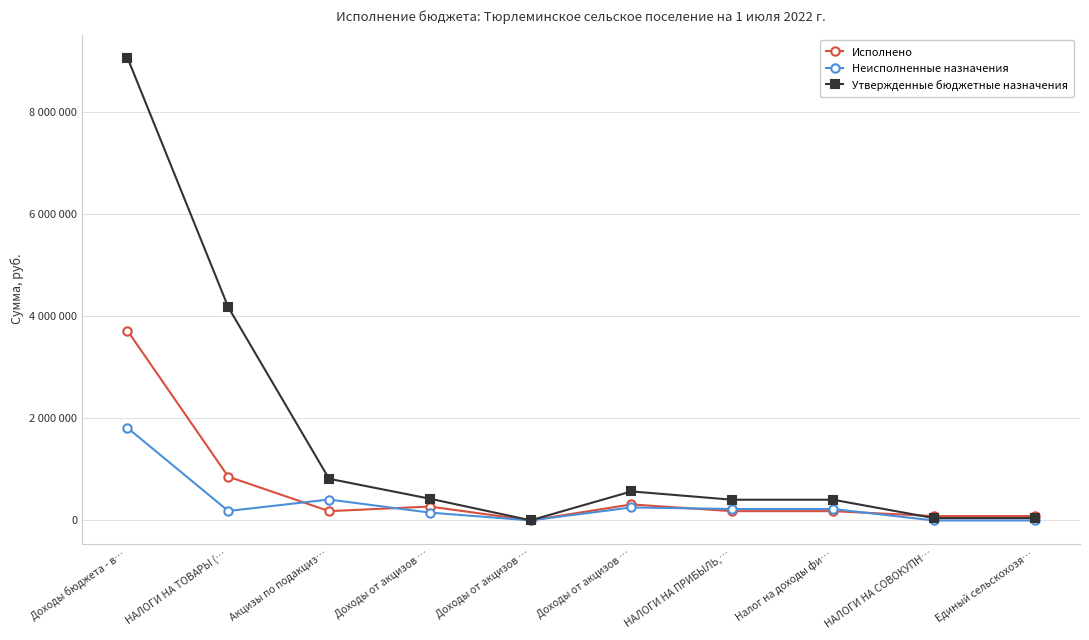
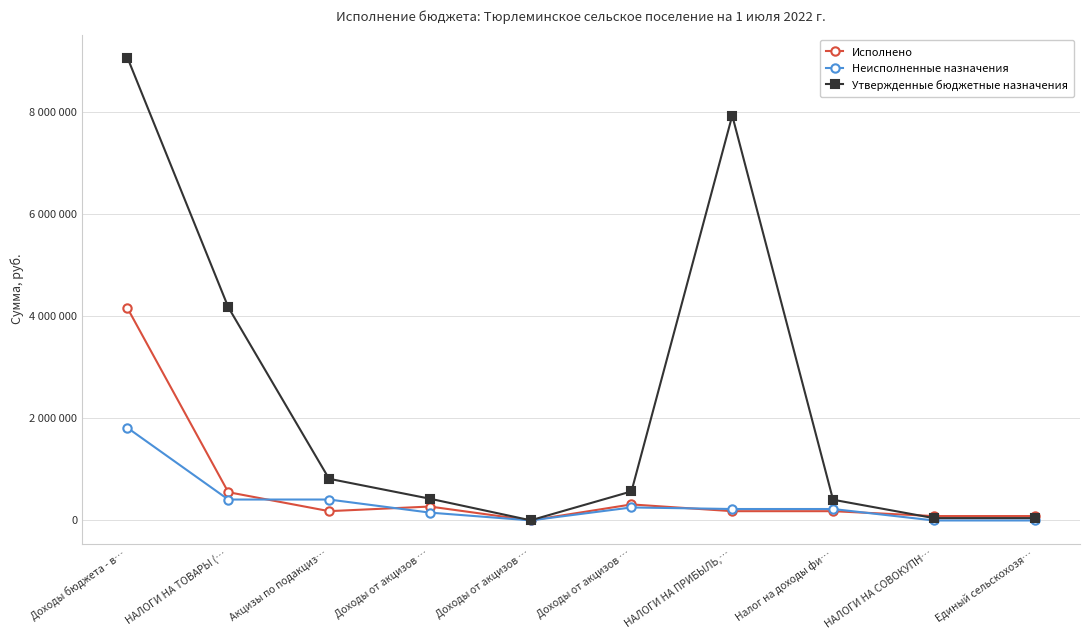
  {
    "Исполнено": {
-     "Доходы бюджета - в…": 3700000,
-     "НАЛОГИ НА ТОВАРЫ (…": 900000,
+     "Доходы бюджета - в…": 4200000,
+     "НАЛОГИ НА ТОВАРЫ (…": 600000,
      "Акцизы по подакциз…": 200000
    },
    "Неисполненные назначения": {
      "Доходы бюджета - в…": 1800000,
-     "НАЛОГИ НА ТОВАРЫ (…": 200000,
+     "НАЛОГИ НА ТОВАРЫ (…": 400000,
      "Акцизы по подакциз…": 400000
    },
    "Утвержденные бюджетные назначения": {
      "Доходы бюджета - в…": 9100000,
      "НАЛОГИ НА ТОВАРЫ (…": 4200000,
      "Акцизы по подакциз…": 800000,
-     "НАЛОГИ НА ПРИБЫЛЬ,…": 400000,
+     "НАЛОГИ НА ПРИБЫЛЬ,…": 7900000,
      "Налог на доходы фи…": 400000
    }
  }
